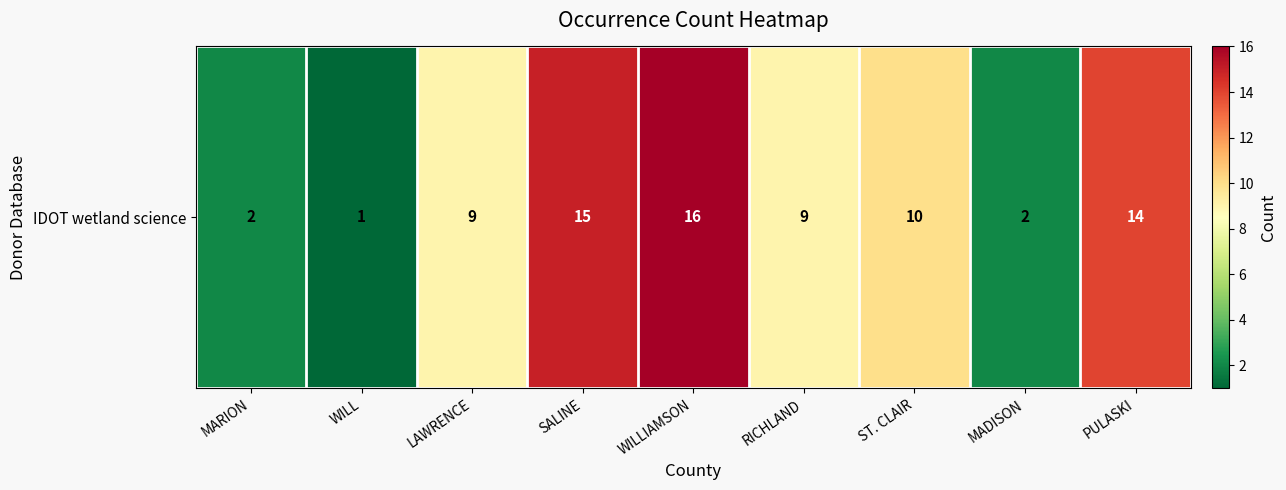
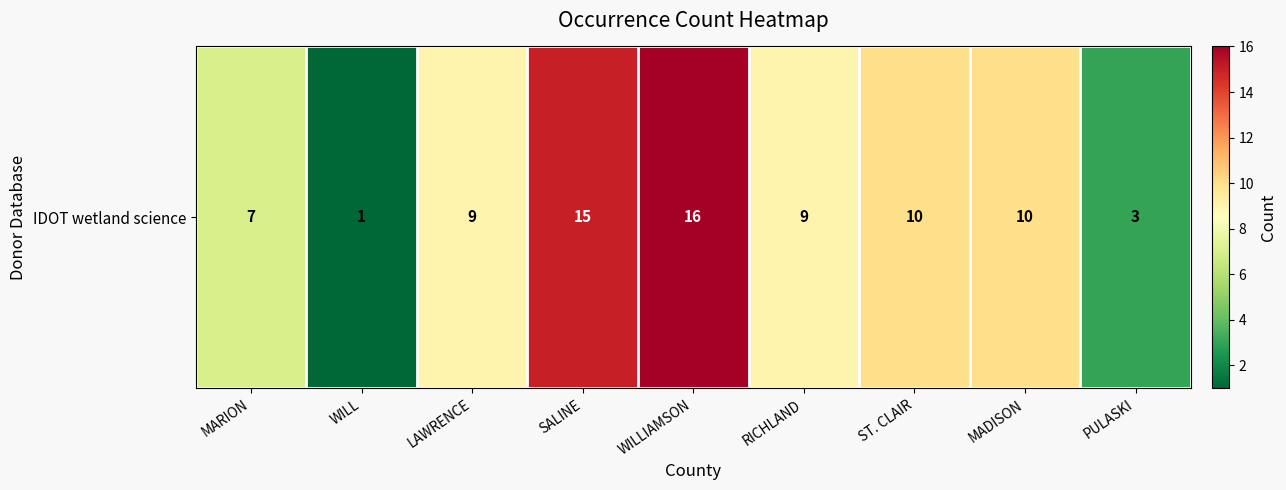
  {
    "IDOT wetland science": {
-     "MARION": 2,
+     "MARION": 7,
      "WILL": 1,
      "LAWRENCE": 9,
      "SALINE": 15,
      "WILLIAMSON": 16,
      "RICHLAND": 9,
      "ST. CLAIR": 10,
-     "MADISON": 2,
-     "PULASKI": 14
+     "MADISON": 10,
+     "PULASKI": 3
    }
  }
